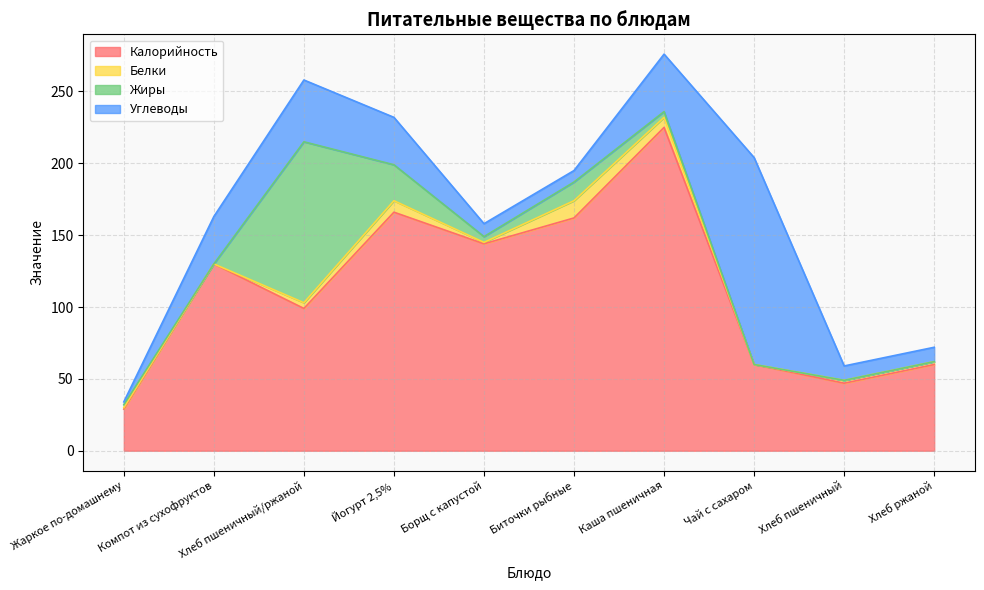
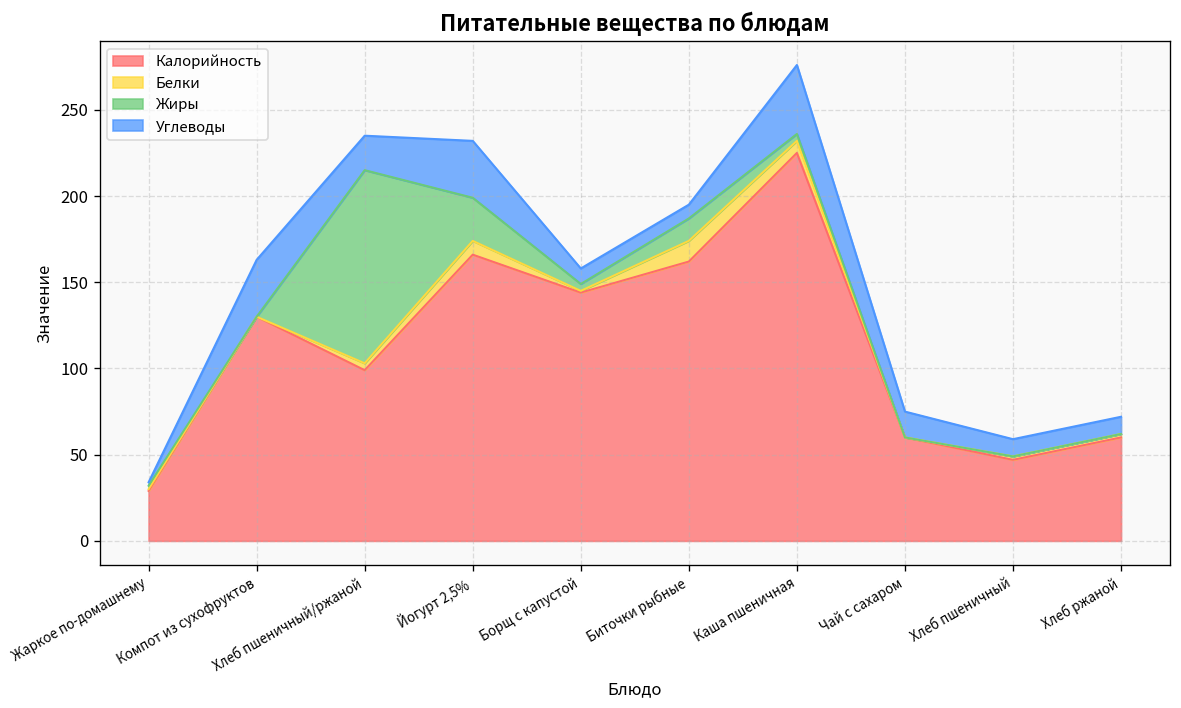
  {
    "Калорийность": {
      "Хлеб пшеничный/ржаной": 99,
      "Йогурт 2,5%": 166,
      "Биточки рыбные": 162,
      "Каша пшеничная": 225,
      "Хлеб пшеничный": 47,
      "Хлеб ржаной": 60
    },
    "Белки": {
      "Хлеб пшеничный/ржаной": 4,
      "Йогурт 2,5%": 8,
      "Биточки рыбные": 12,
      "Каша пшеничная": 7
    },
    "Жиры": {
      "Жаркое по-домашнему": 2,
      "Хлеб пшеничный/ржаной": 112,
      "Йогурт 2,5%": 25,
      "Борщ с капустой": 4,
      "Биточки рыбные": 13,
      "Каша пшеничная": 4
    },
    "Углеводы": {
      "Жаркое по-домашнему": 2,
      "Компот из сухофруктов": 33,
-     "Хлеб пшеничный/ржаной": 43,
+     "Хлеб пшеничный/ржаной": 20,
      "Йогурт 2,5%": 33,
      "Борщ с капустой": 9,
      "Биточки рыбные": 8,
      "Каша пшеничная": 40,
-     "Чай с сахаром": 144,
+     "Чай с сахаром": 15,
      "Хлеб пшеничный": 10,
      "Хлеб ржаной": 10
    }
  }
